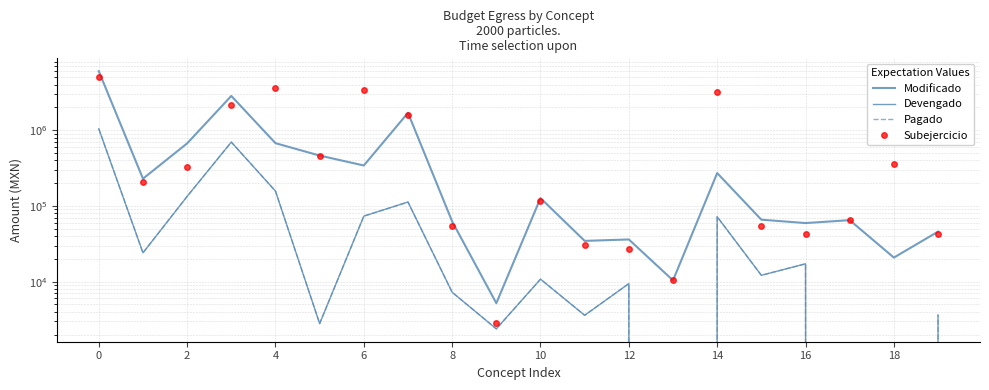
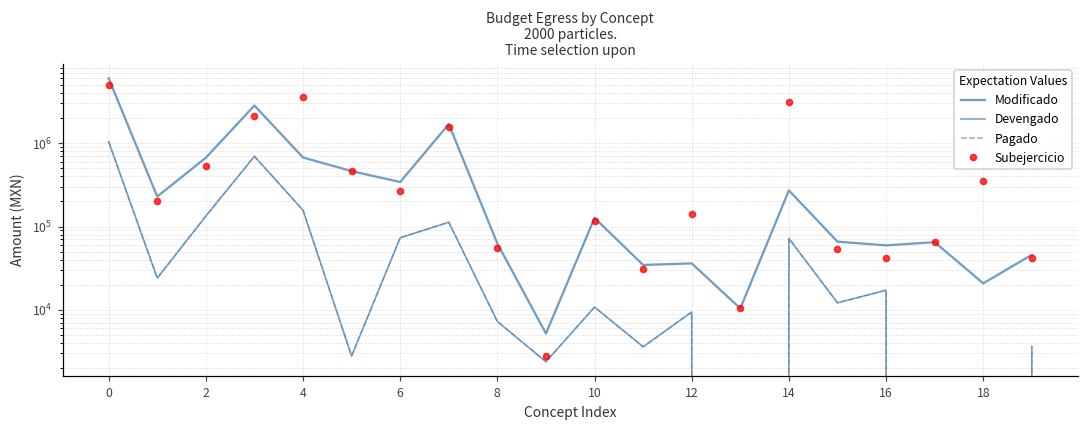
  {
    "Subejercicio": {
      "0": 5000000,
-     "2": 330000,
+     "2": 500000,
      "4": 4000000,
-     "6": 3000000,
+     "6": 270000,
      "8": 60000,
      "10": 120000,
-     "12": 27000,
+     "12": 140000,
      "14": 3200000,
      "16": 40000,
      "18": 400000
    }
  }
